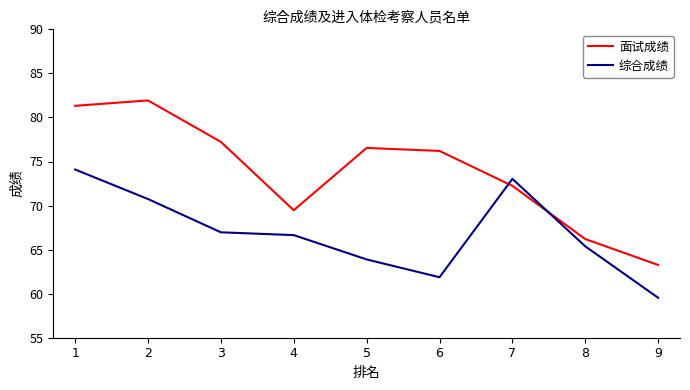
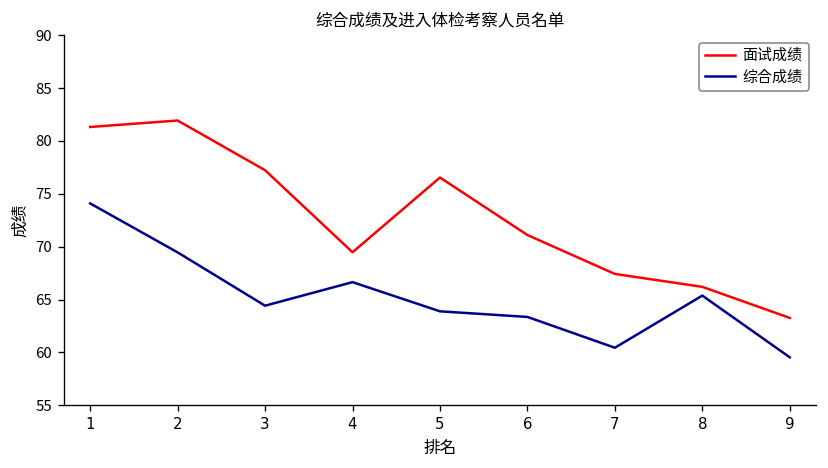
  {
    "面试成绩": {
      "1": 81,
      "2": 82,
      "3": 77,
      "4": 69,
      "5": 77,
-     "6": 76,
-     "7": 72,
+     "6": 71,
+     "7": 67,
      "8": 66,
      "9": 63
    },
    "综合成绩": {
      "1": 74,
-     "2": 71,
-     "3": 67,
+     "2": 69,
+     "3": 64,
      "4": 67,
      "5": 64,
-     "6": 62,
-     "7": 73,
+     "6": 63,
+     "7": 60,
      "8": 65,
      "9": 60
    }
  }
